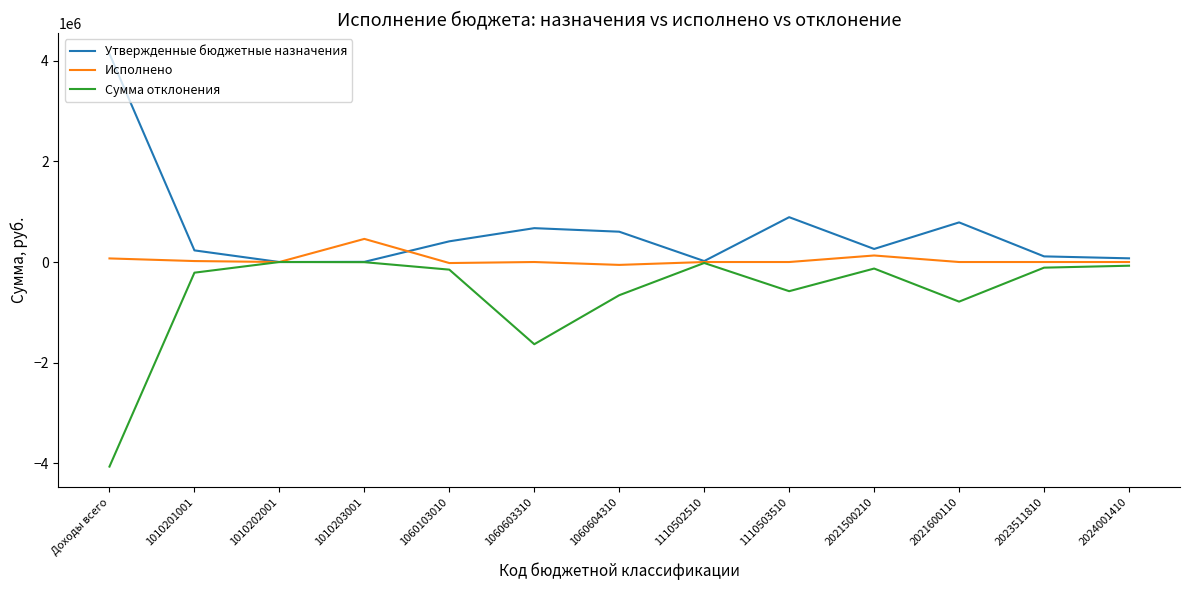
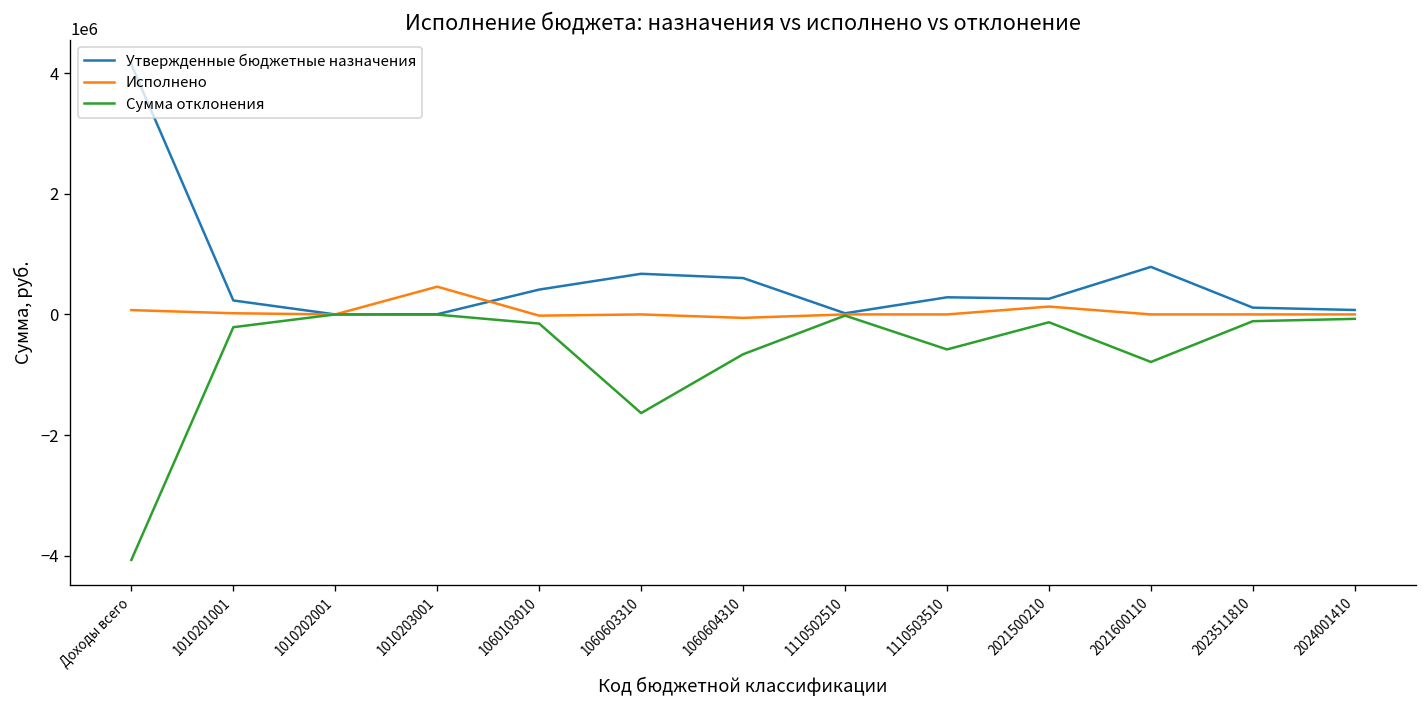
  {
    "Утвержденные бюджетные назначения": {
      "1010201001": 200000,
      "1060103010": 400000,
      "1060603310": 700000,
      "1060604310": 600000,
-     "1110503510": 900000,
+     "1110503510": 300000,
      "2021500210": 300000,
      "2021600110": 800000,
      "2023511810": 100000,
      "2024001410": 100000
    },
    "Исполнено": {
      "Доходы всего": 100000,
      "1010201001": 0,
      "1010203001": 500000,
      "1060103010": 0,
      "1060603310": 0,
      "1060604310": -100000,
      "1110503510": 0,
      "2021500210": 100000,
      "2021600110": 0,
      "2023511810": 0,
      "2024001410": 0
    },
    "Сумма отклонения": {
      "Доходы всего": -4100000,
      "1010201001": -200000,
      "1060103010": -200000,
      "1060603310": -1600000,
      "1060604310": -700000,
      "1110503510": -600000,
      "2021500210": -100000,
      "2021600110": -800000,
      "2023511810": -100000,
      "2024001410": -100000
    }
  }
